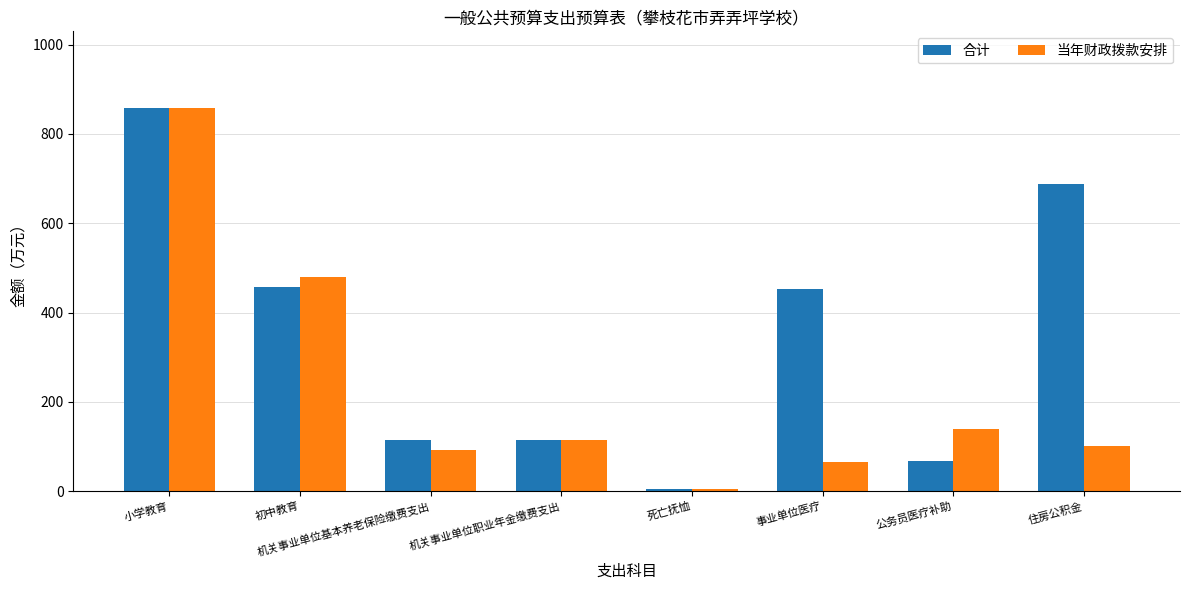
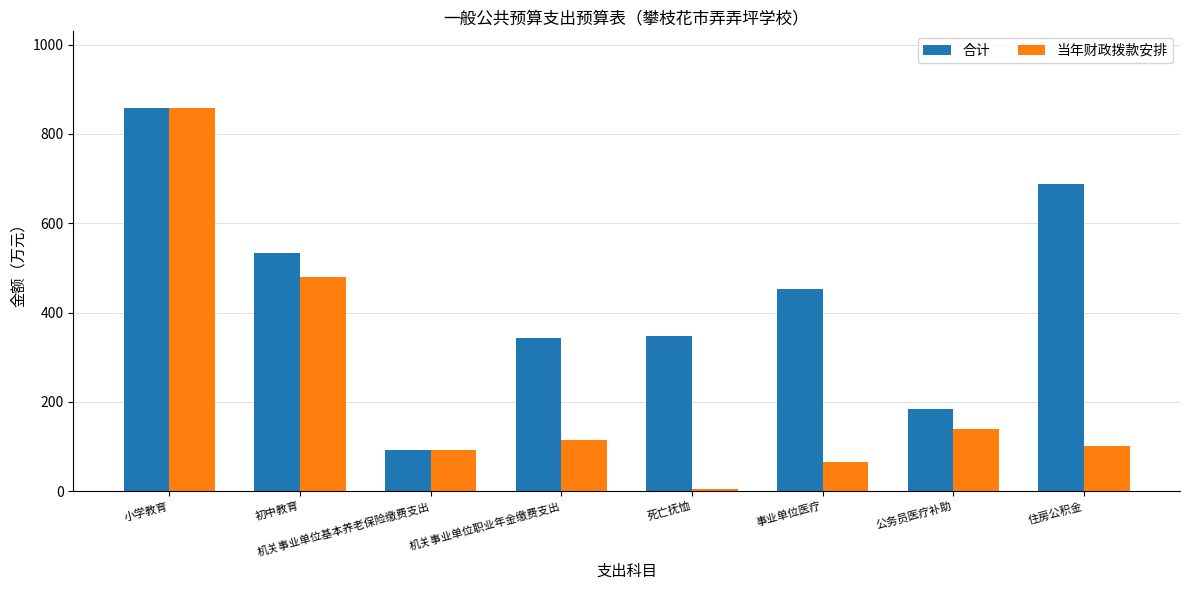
  {
    "合计": {
      "小学教育": 860,
-     "初中教育": 460,
-     "机关事业单位基本养老保险缴费支出": 110,
-     "机关事业单位职业年金缴费支出": 120,
-     "死亡抚恤": 10,
+     "初中教育": 530,
+     "机关事业单位基本养老保险缴费支出": 90,
+     "机关事业单位职业年金缴费支出": 340,
+     "死亡抚恤": 350,
      "事业单位医疗": 450,
-     "公务员医疗补助": 70,
+     "公务员医疗补助": 190,
      "住房公积金": 690
    },
    "当年财政拨款安排": {
      "小学教育": 860,
      "初中教育": 480,
      "机关事业单位基本养老保险缴费支出": 90,
      "机关事业单位职业年金缴费支出": 120,
      "死亡抚恤": 10,
      "事业单位医疗": 70,
      "公务员医疗补助": 140,
      "住房公积金": 100
    }
  }
